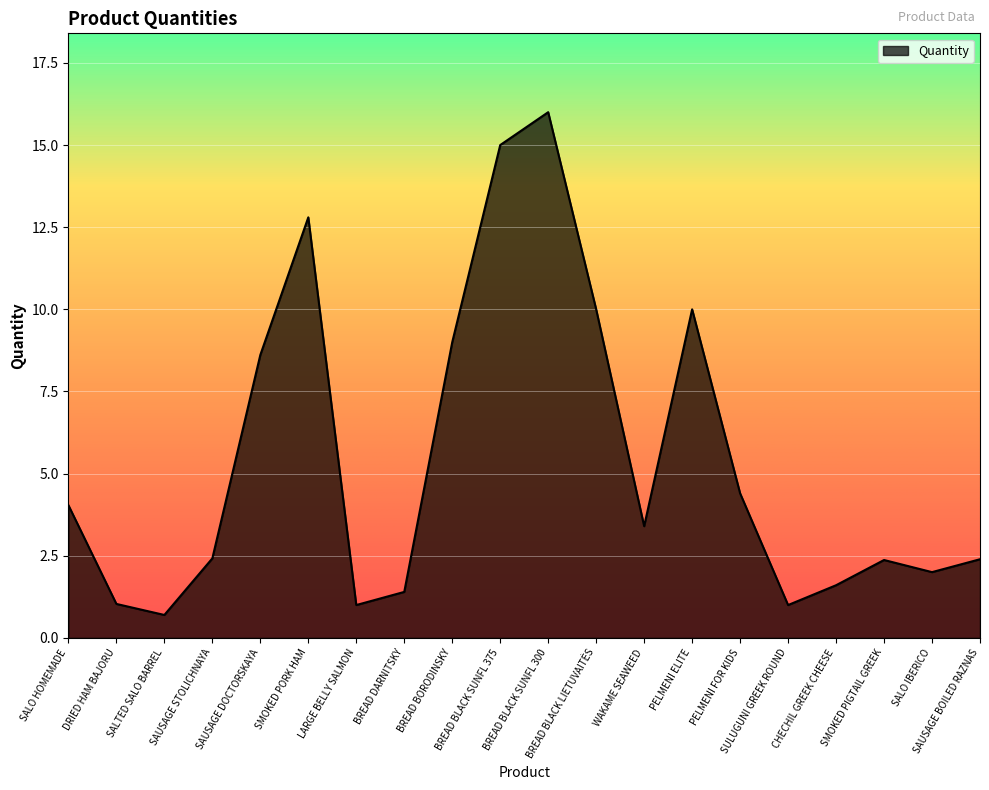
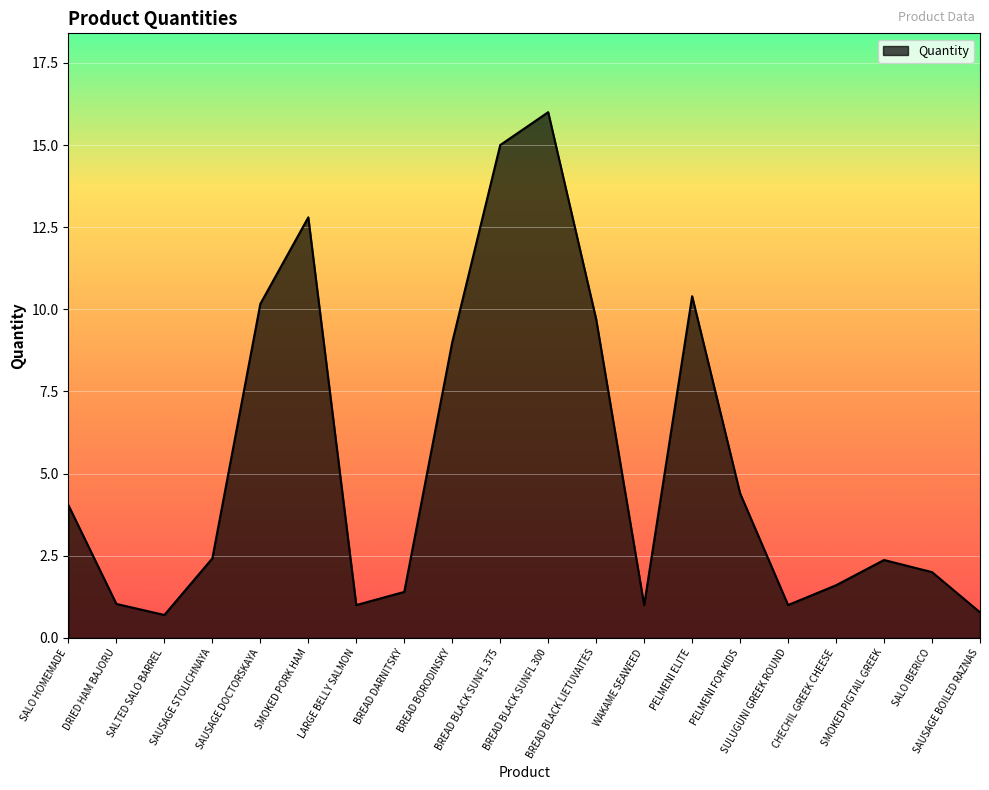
  {
    "SALO HOMEMADE": 4.0,
    "DRIED HAM BAJORU": 1.0,
    "SALTED SALO BARREL": 0.7,
    "SAUSAGE STOLICHNAYA": 2.4,
-   "SAUSAGE DOCTORSKAYA": 8.6,
+   "SAUSAGE DOCTORSKAYA": 10.2,
    "SMOKED PORK HAM": 12.8,
    "LARGE BELLY SALMON": 1.0,
    "BREAD DARNITSKY": 1.4,
    "BREAD BORODINSKY": 9.0,
    "BREAD BLACK SUNFL 375": 15.0,
    "BREAD BLACK SUNFL 300": 16.0,
-   "BREAD BLACK LIETUVAITĖS": 10.0,
-   "WAKAME SEAWEED": 3.4,
-   "PELMENI ELITE": 10.0,
+   "BREAD BLACK LIETUVAITĖS": 9.7,
+   "WAKAME SEAWEED": 1.0,
+   "PELMENI ELITE": 10.4,
    "PELMENI FOR KIDS": 4.4,
    "SULUGUNI GREEK ROUND": 1.0,
    "CHECHIL GREEK CHEESE": 1.6,
    "SMOKED PIGTAIL GREEK": 2.4,
    "SALO IBERICO": 2.0,
-   "SAUSAGE BOILED RAZNAS": 2.4
+   "SAUSAGE BOILED RAZNAS": 0.8
  }
